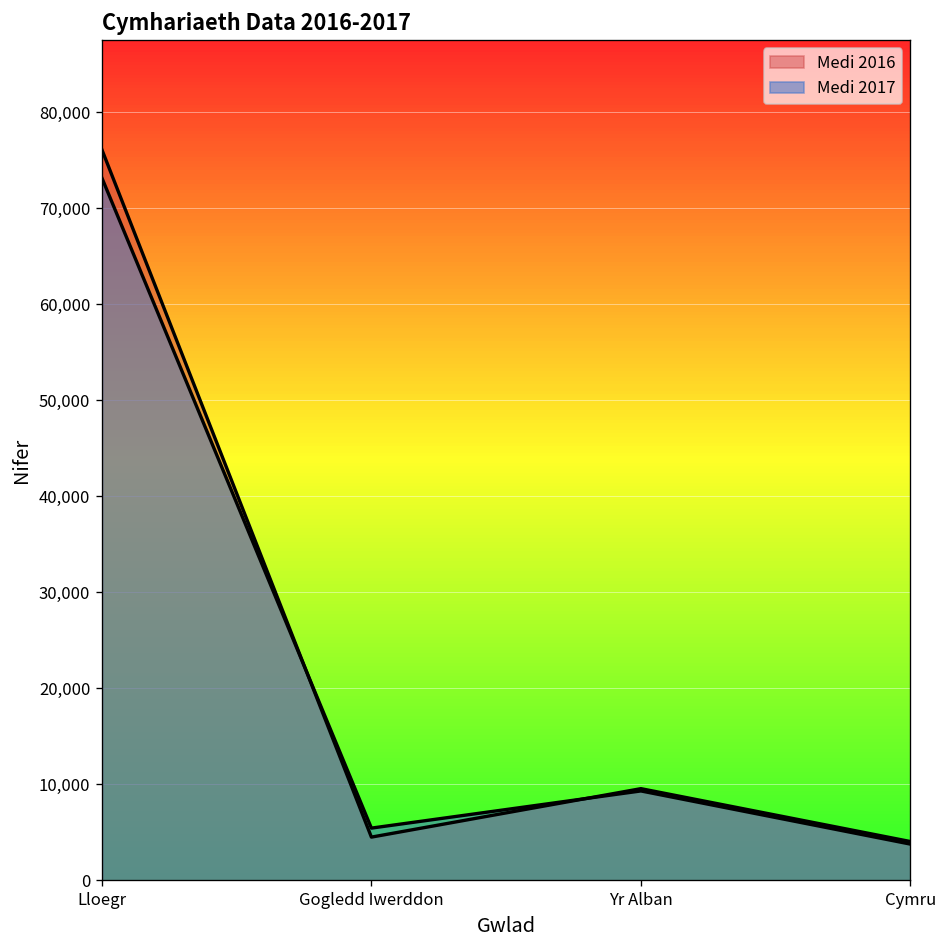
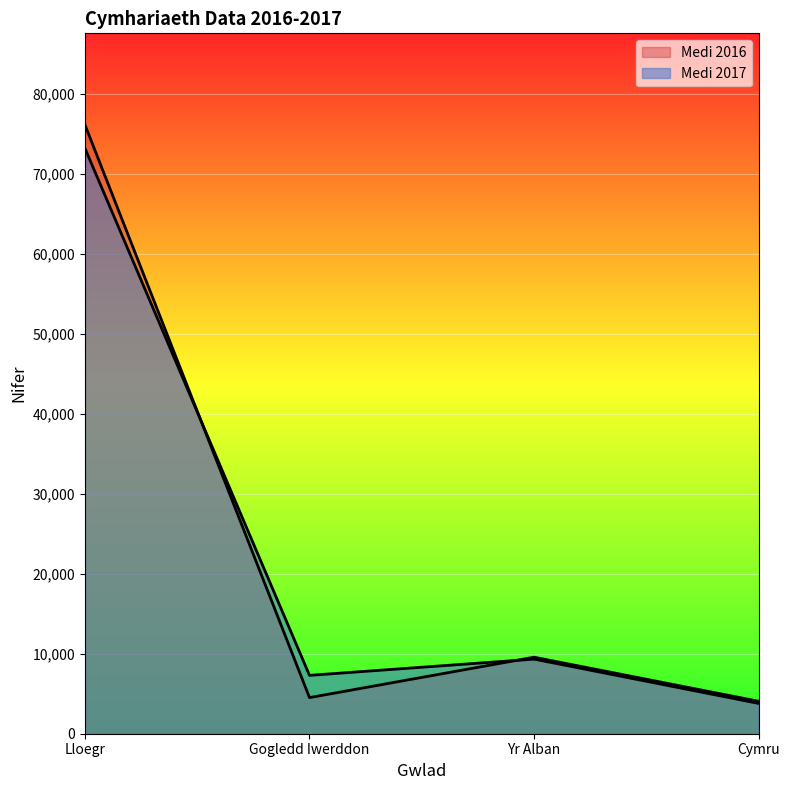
  {
    "Medi 2016": {
      "Lloegr": "76,000",
      "Gogledd Iwerddon": "5,000"
    },
    "Medi 2017": {
      "Lloegr": "73,000",
-     "Gogledd Iwerddon": "5,000"
+     "Gogledd Iwerddon": "7,000"
    }
  }
